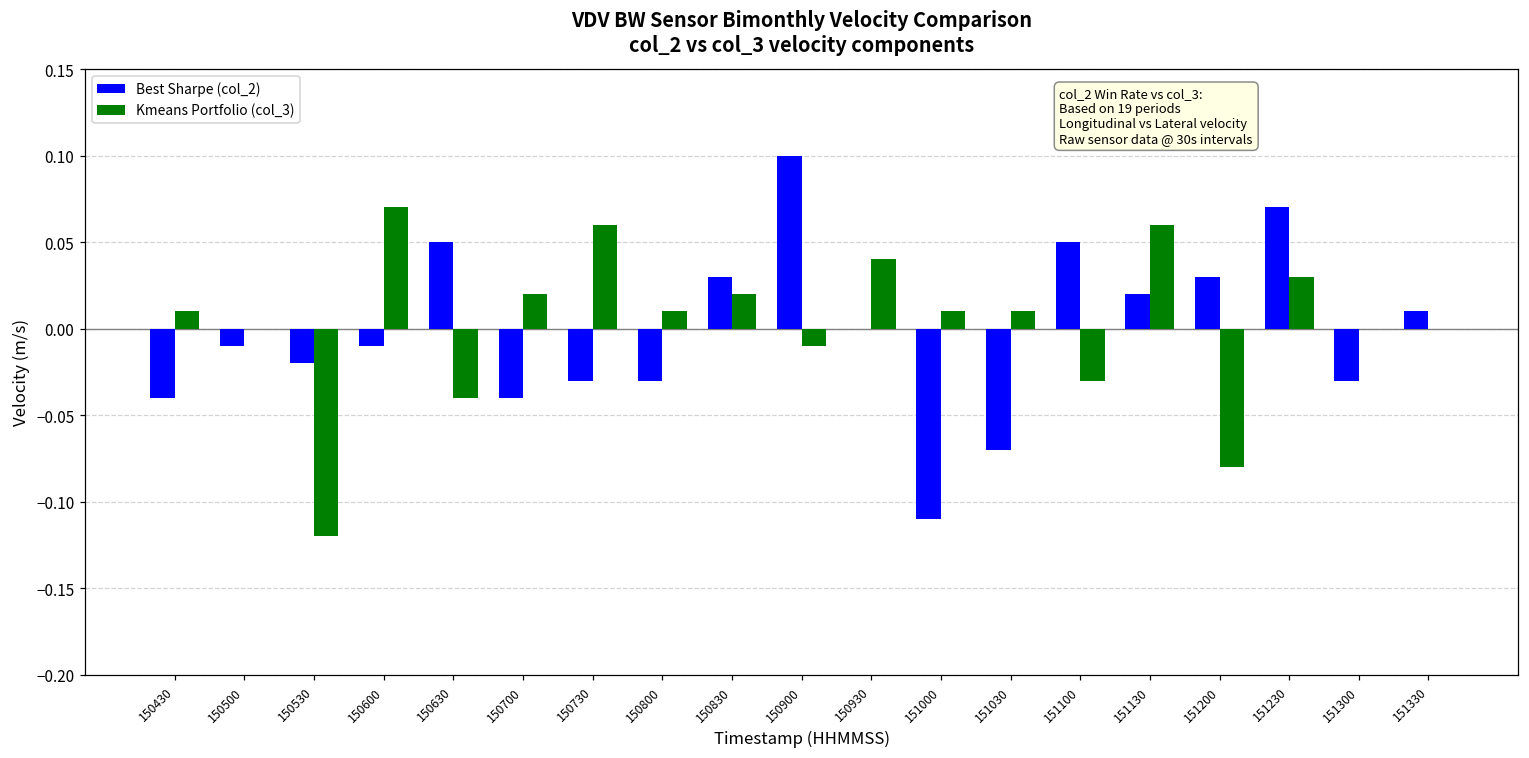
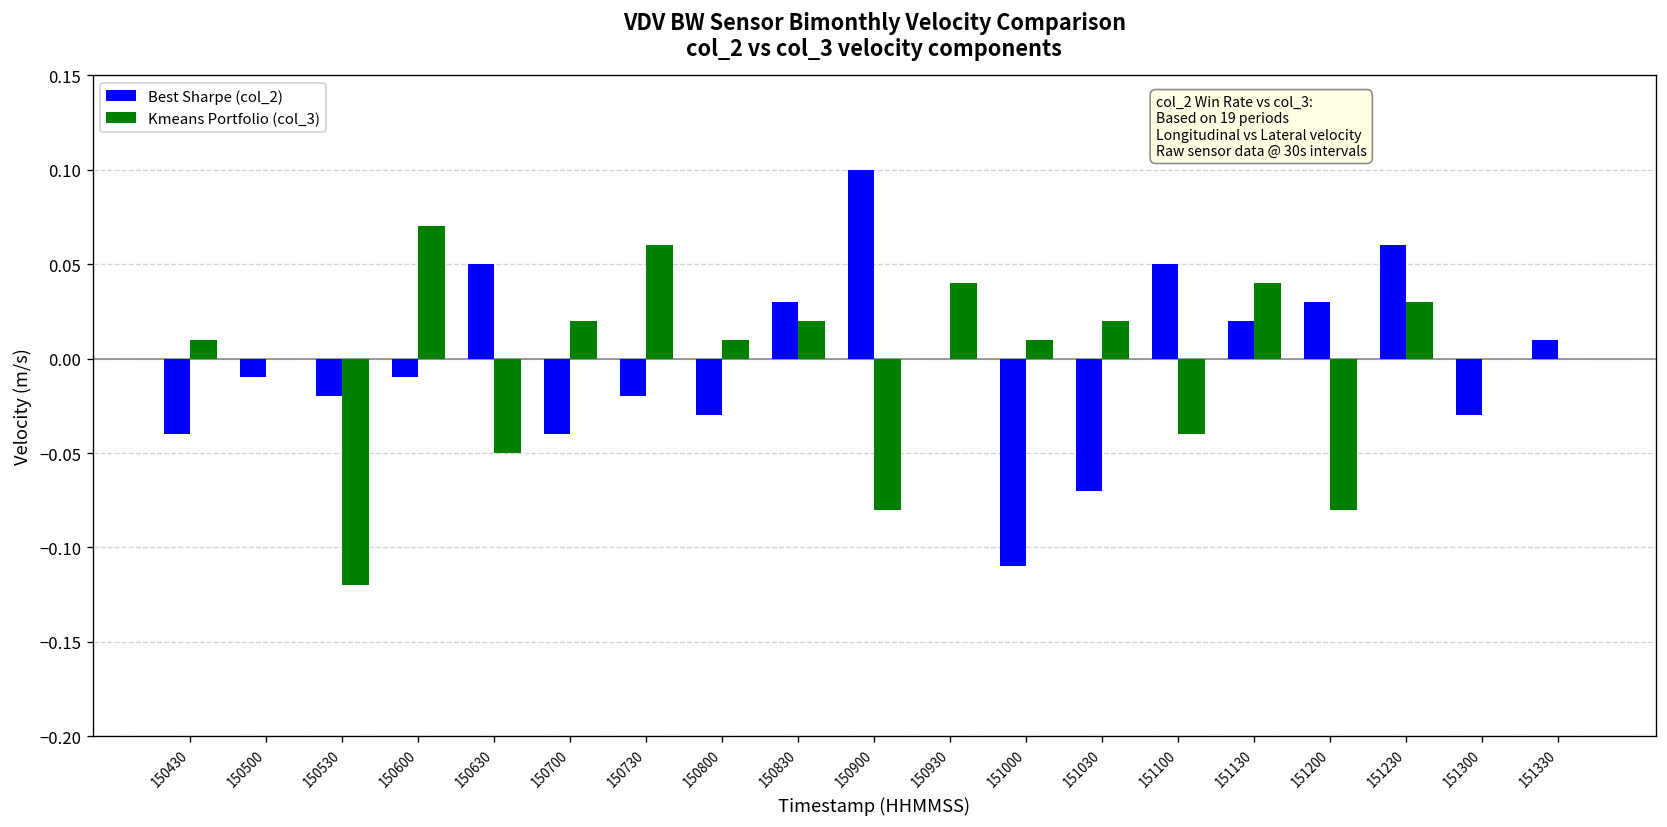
  {
    "Best Sharpe (col_2)": {
      "150430": -0.04,
      "150500": -0.01,
      "150530": -0.02,
      "150600": -0.01,
      "150630": 0.05,
      "150700": -0.04,
-     "150730": -0.03,
+     "150730": -0.02,
      "150800": -0.03,
      "150830": 0.03,
      "150900": 0.10,
      "150930": 0.00,
      "151000": -0.11,
      "151030": -0.07,
      "151100": 0.05,
      "151130": 0.02,
      "151200": 0.03,
-     "151230": 0.07,
+     "151230": 0.06,
      "151300": -0.03,
      "151330": 0.01
    },
    "Kmeans Portfolio (col_3)": {
      "150430": 0.01,
      "150500": 0.00,
      "150530": -0.12,
      "150600": 0.07,
-     "150630": -0.04,
+     "150630": -0.05,
      "150700": 0.02,
      "150730": 0.06,
      "150800": 0.01,
      "150830": 0.02,
-     "150900": -0.01,
+     "150900": -0.08,
      "150930": 0.04,
      "151000": 0.01,
-     "151030": 0.01,
-     "151100": -0.03,
-     "151130": 0.06,
+     "151030": 0.02,
+     "151100": -0.04,
+     "151130": 0.04,
      "151200": -0.08,
      "151230": 0.03,
      "151300": 0.00,
      "151330": 0.00
    }
  }
